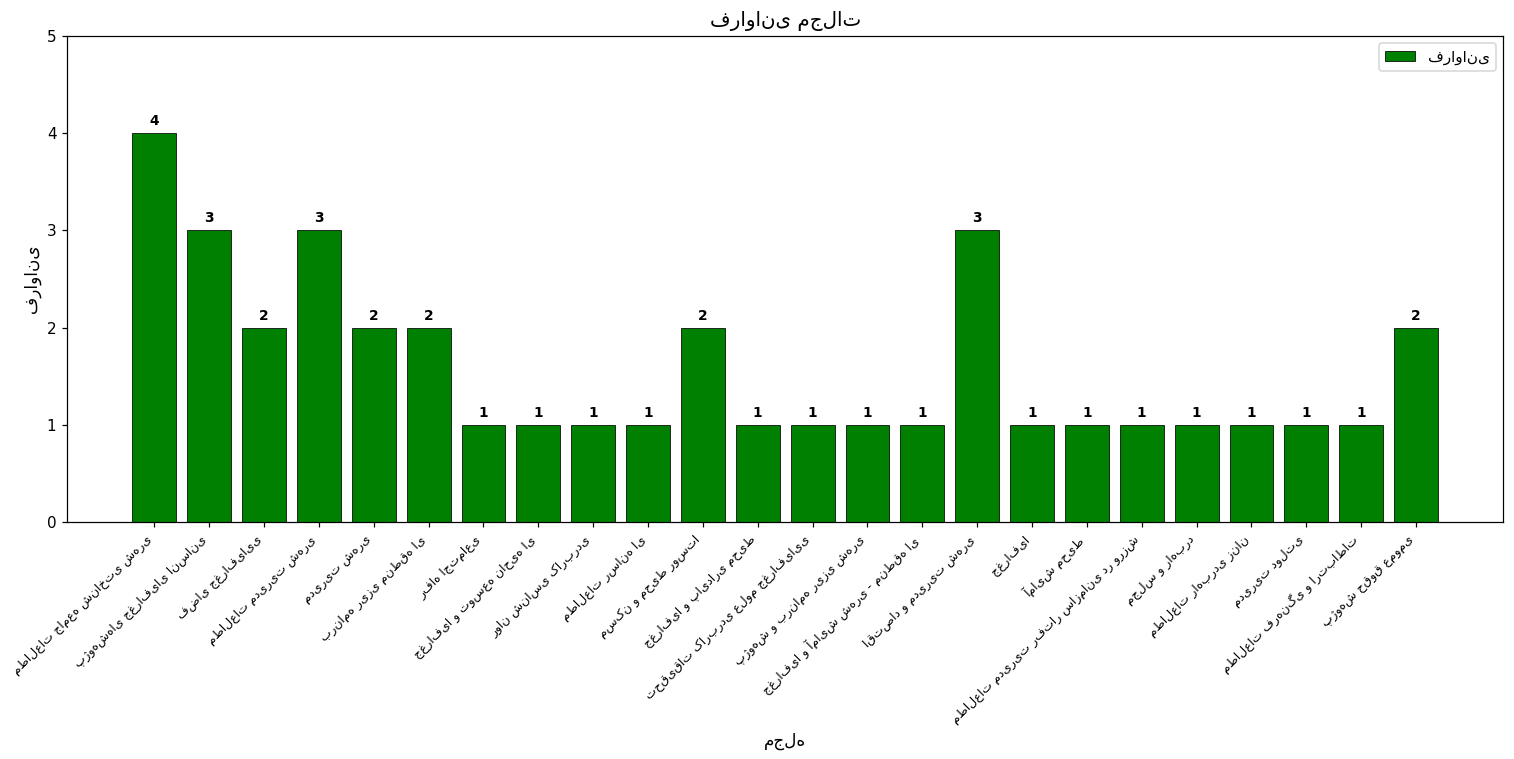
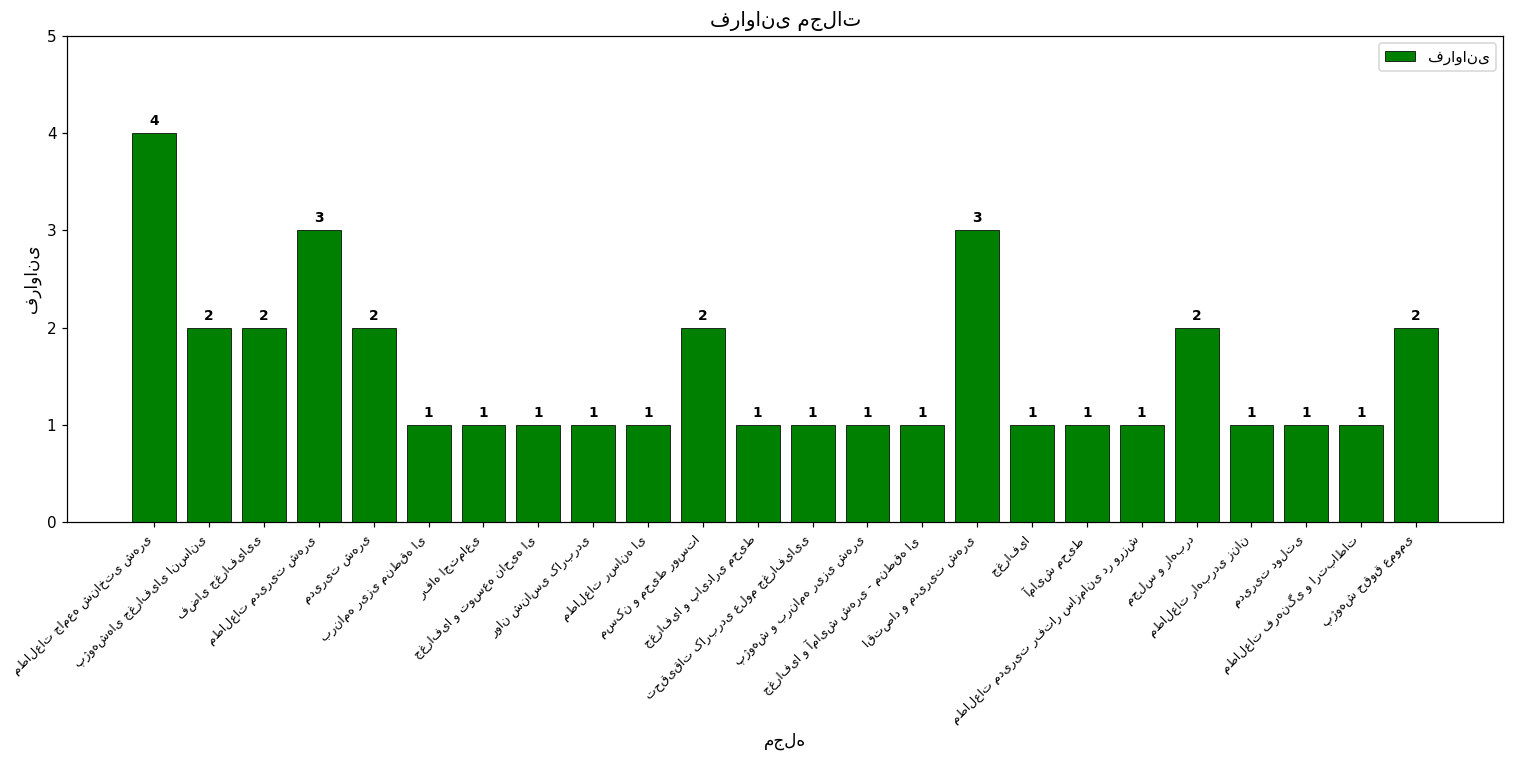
  {
    "مطالعات جامعه شناختی شهری": 4,
-   "پژوهشهای جغرافیای انسانی": 3,
+   "پژوهشهای جغرافیای انسانی": 2,
    "فضای جغرافیایی": 2,
    "مطالعات مدیریت شهری": 3,
    "مدیریت شهری": 2,
-   "برنامه ریزی منطقه ای": 2,
+   "برنامه ریزی منطقه ای": 1,
    "رفاه اجتماعی": 1,
    "جغرافیا و توسعه ناحیه ای": 1,
    "روان شناسی کاربردی": 1,
    "مطالعات رسانه ای": 1,
    "مسکن و محیط روستا": 2,
    "جغرافیا و پایداری محیط": 1,
    "تحقیقات کاربردی علوم جغرافیایی": 1,
    "پژوهش و برنامه ریزی شهری": 1,
    "جغرافیا و آمایش شهری - منطقه ای": 1,
    "اقتصاد و مدیریت شهری": 3,
    "جغرافیا": 1,
    "آمایش محیط": 1,
    "مطالعات مدیریت رفتار سازمانی در ورزش": 1,
-   "مجلس و راهبرد": 1,
+   "مجلس و راهبرد": 2,
    "مطالعات راهبردی زنان": 1,
    "مدیریت دولتی": 1,
    "مطالعات فرهنگی و ارتباطات": 1,
    "پژوهش حقوق عمومی": 2
  }
